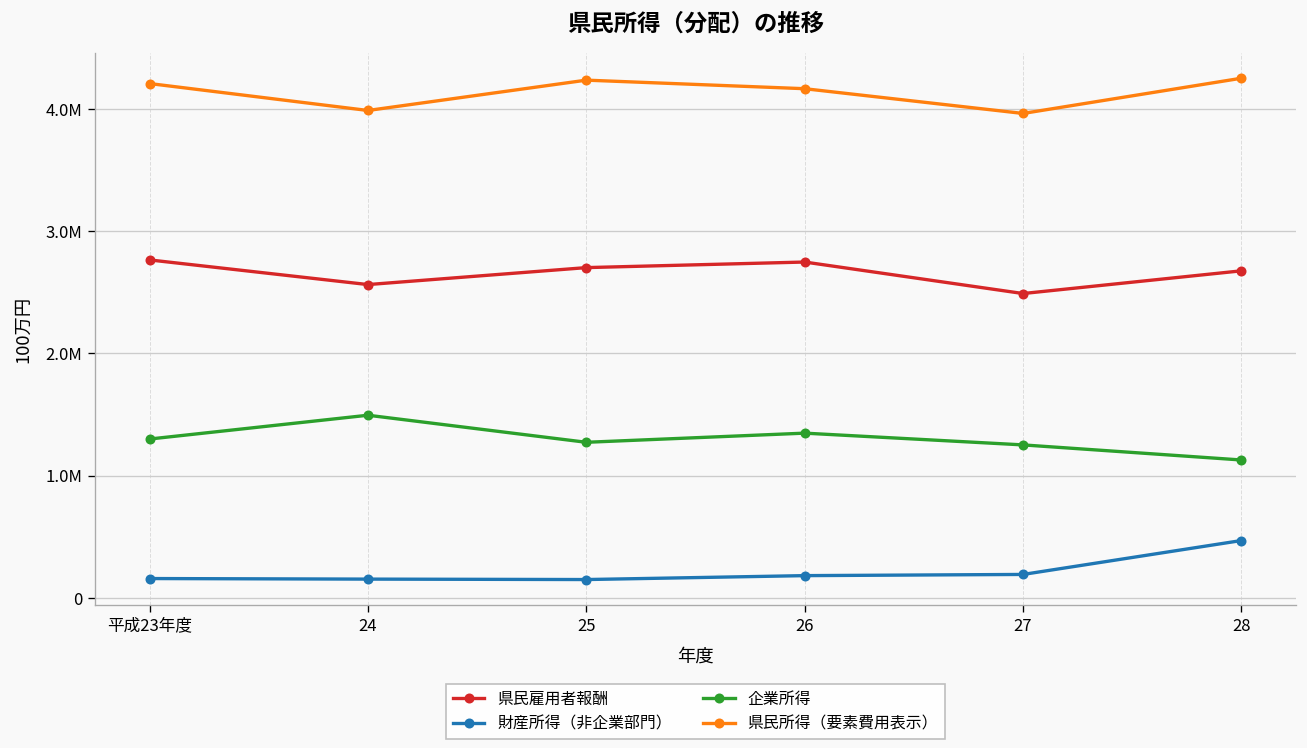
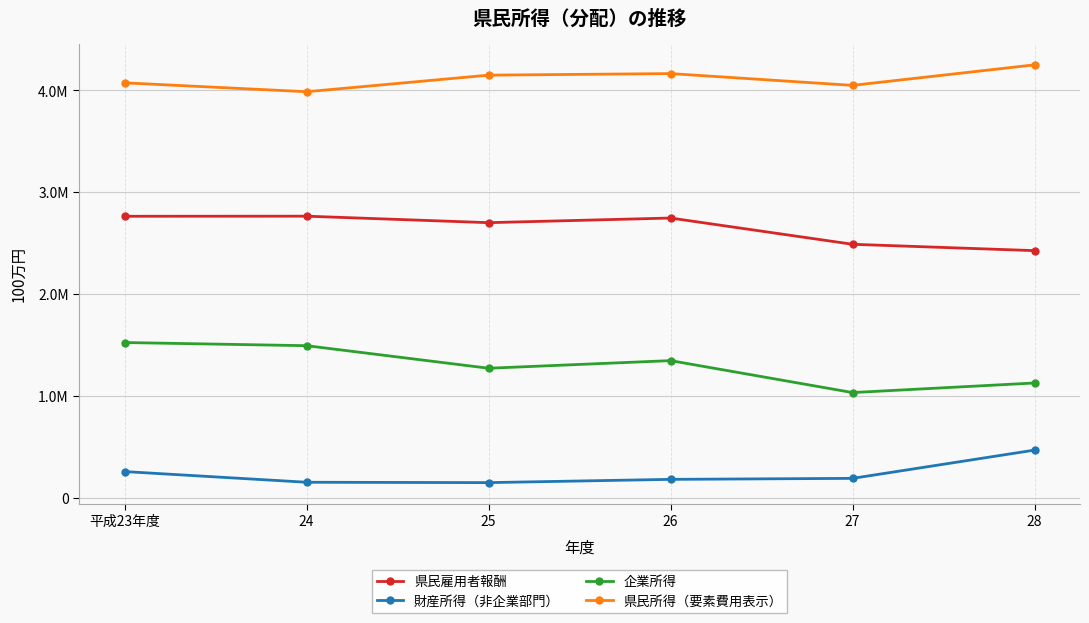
  {
    "県民雇用者報酬": {
      "平成23年度": 2760000,
-     "24": 2560000,
+     "24": 2760000,
      "25": 2700000,
      "26": 2750000,
      "27": 2490000,
-     "28": 2670000
+     "28": 2430000
    },
    "財産所得（非企業部門）": {
-     "平成23年度": 160000,
+     "平成23年度": 260000,
      "24": 150000,
      "25": 150000,
      "26": 180000,
      "27": 190000,
      "28": 470000
    },
    "企業所得": {
-     "平成23年度": 1300000,
+     "平成23年度": 1520000,
      "24": 1490000,
      "25": 1270000,
      "26": 1350000,
-     "27": 1250000,
+     "27": 1030000,
      "28": 1130000
    },
    "県民所得（要素費用表示）": {
-     "平成23年度": 4210000,
+     "平成23年度": 4070000,
      "24": 3990000,
-     "25": 4230000,
+     "25": 4150000,
      "26": 4160000,
-     "27": 3960000,
+     "27": 4050000,
      "28": 4250000
    }
  }
